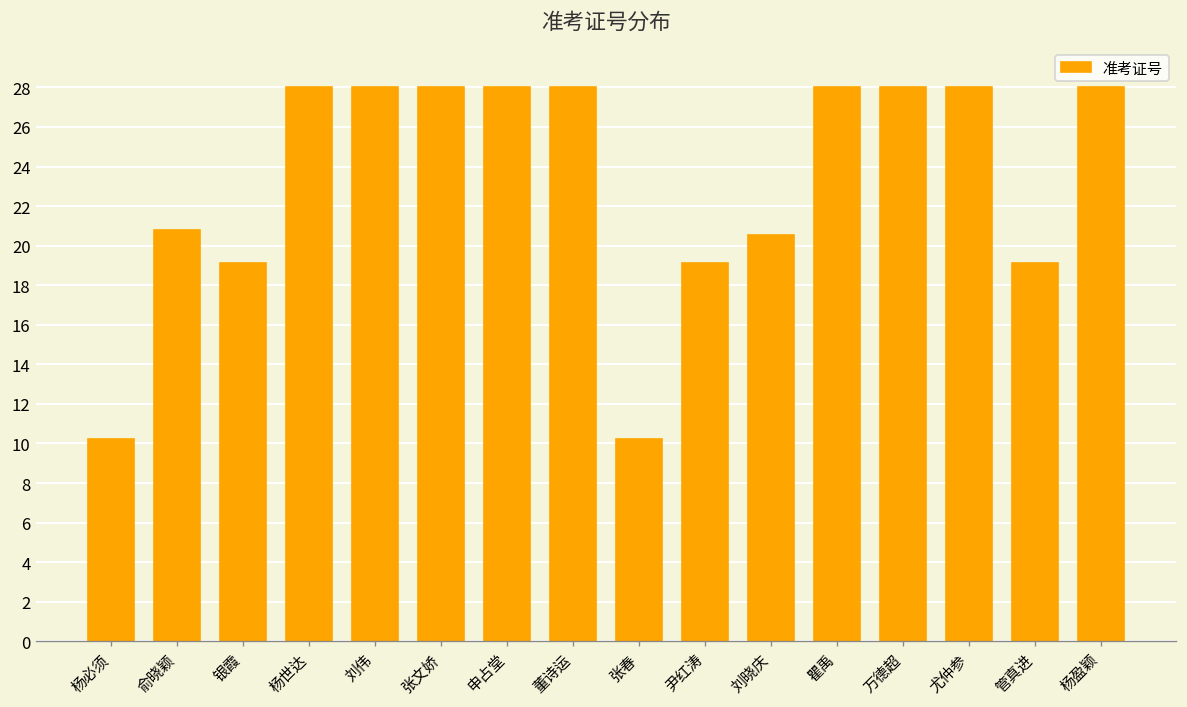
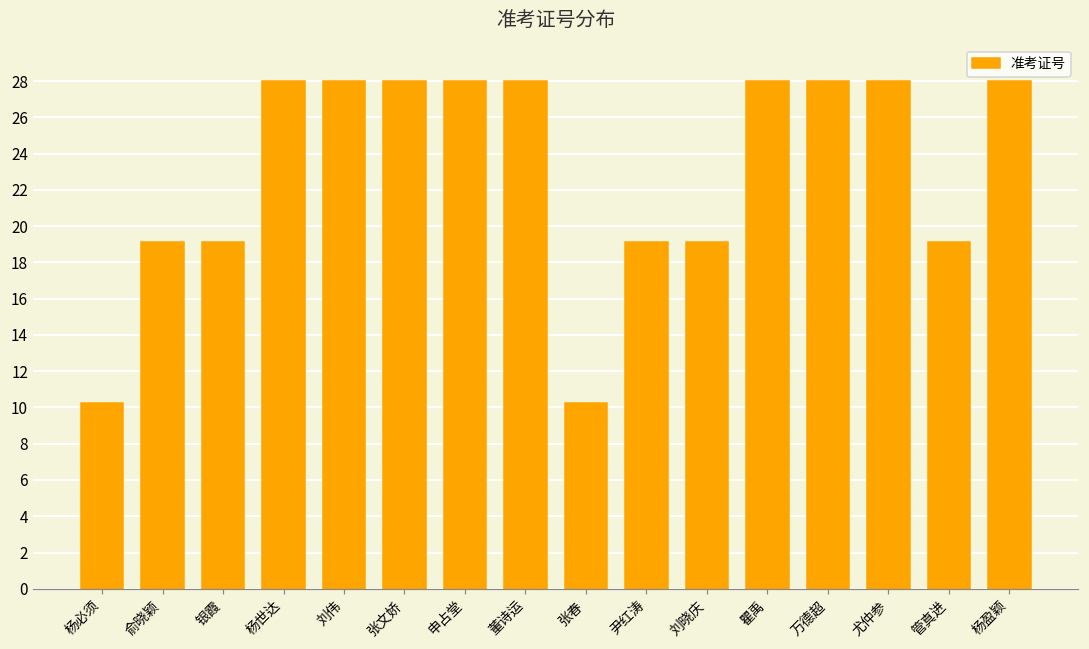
  {
    "杨必须": 10.2,
-   "俞晓颖": 20.8,
+   "俞晓颖": 19.1,
    "银霞": 19.1,
    "杨世达": 28.0,
    "刘伟": 28.0,
    "张文娇": 28.0,
    "申占堂": 28.0,
    "董诗运": 28.0,
    "张春": 10.2,
    "尹红涛": 19.1,
-   "刘晓庆": 20.5,
+   "刘晓庆": 19.1,
    "瞿禹": 28.0,
    "万德超": 28.0,
    "尤仲参": 28.0,
    "管真进": 19.1,
    "杨盈颖": 28.0
  }
